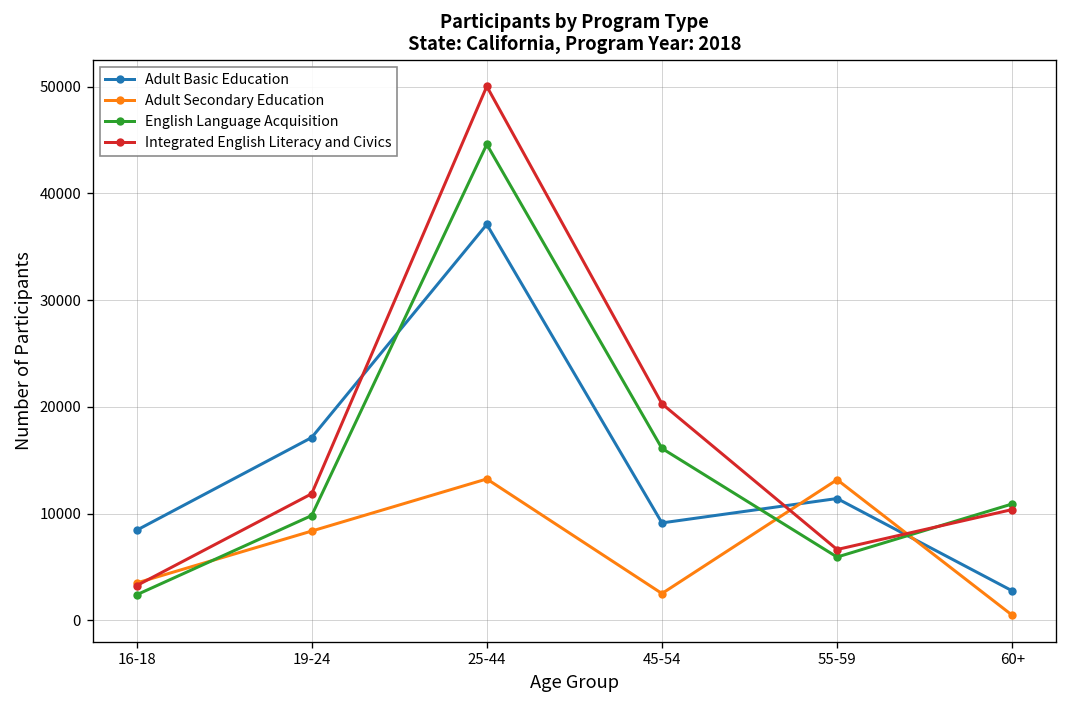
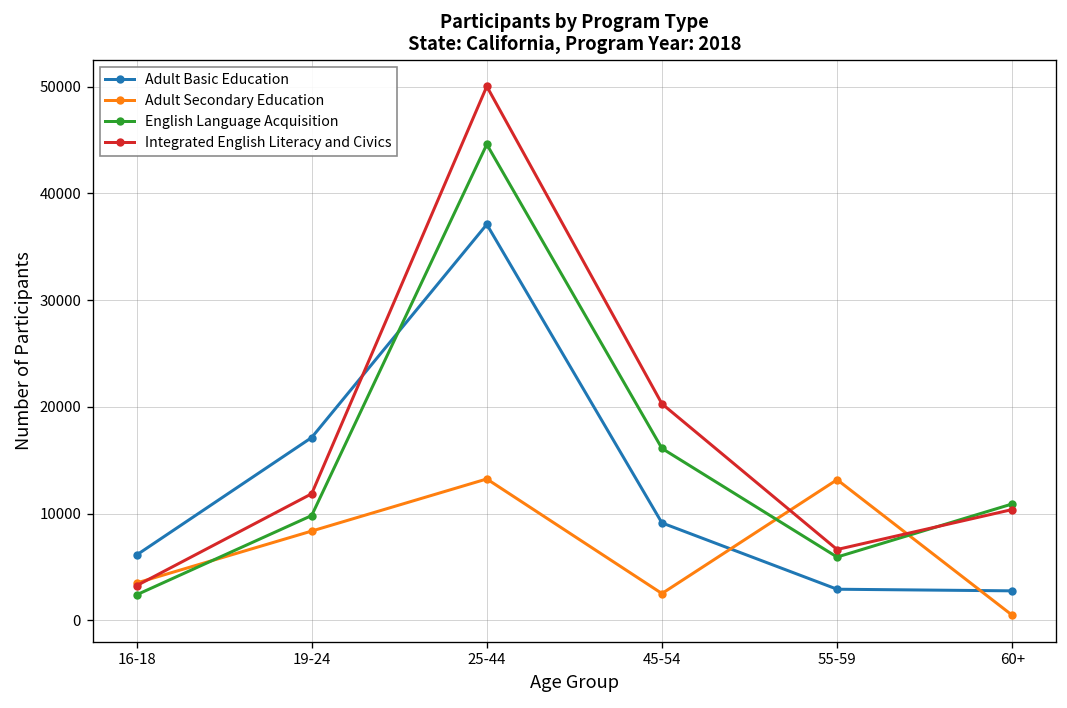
  {
    "Adult Basic Education": {
-     "16-18": 8000,
+     "16-18": 6000,
      "19-24": 17000,
      "25-44": 37000,
      "45-54": 9000,
-     "55-59": 11000,
+     "55-59": 3000,
      "60+": 3000
    },
    "Adult Secondary Education": {
      "19-24": 8000,
      "25-44": 13000,
      "45-54": 3000,
      "55-59": 13000,
      "60+": 0
    },
    "English Language Acquisition": {
      "16-18": 2000,
      "19-24": 10000,
      "25-44": 45000,
      "45-54": 16000,
      "55-59": 6000,
      "60+": 11000
    },
    "Integrated English Literacy and Civics": {
      "19-24": 12000,
      "25-44": 50000,
      "45-54": 20000,
      "55-59": 7000,
      "60+": 10000
    }
  }
